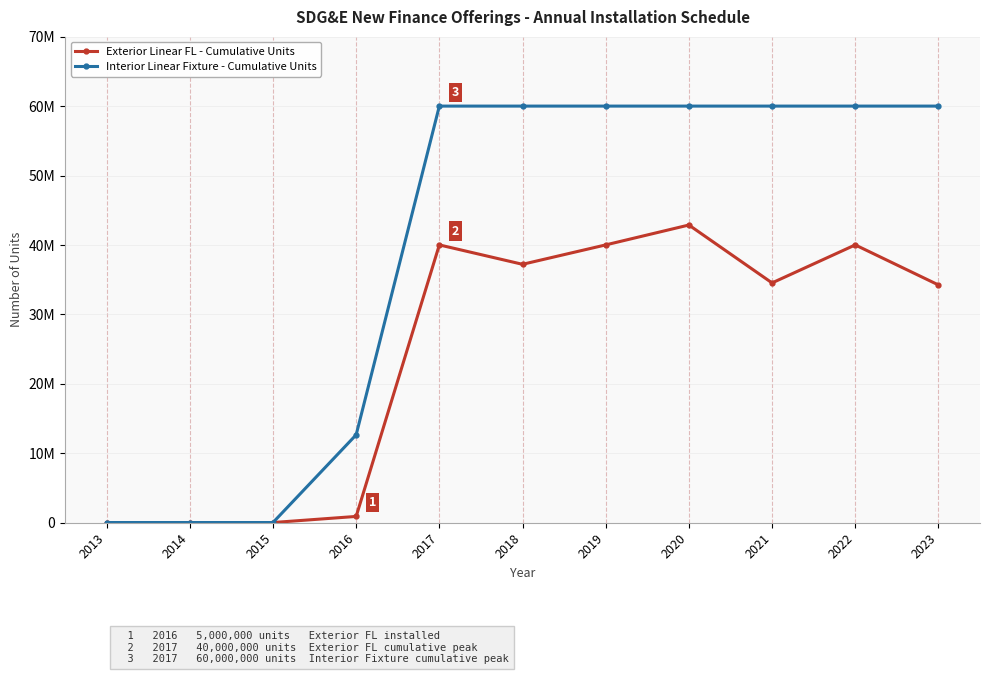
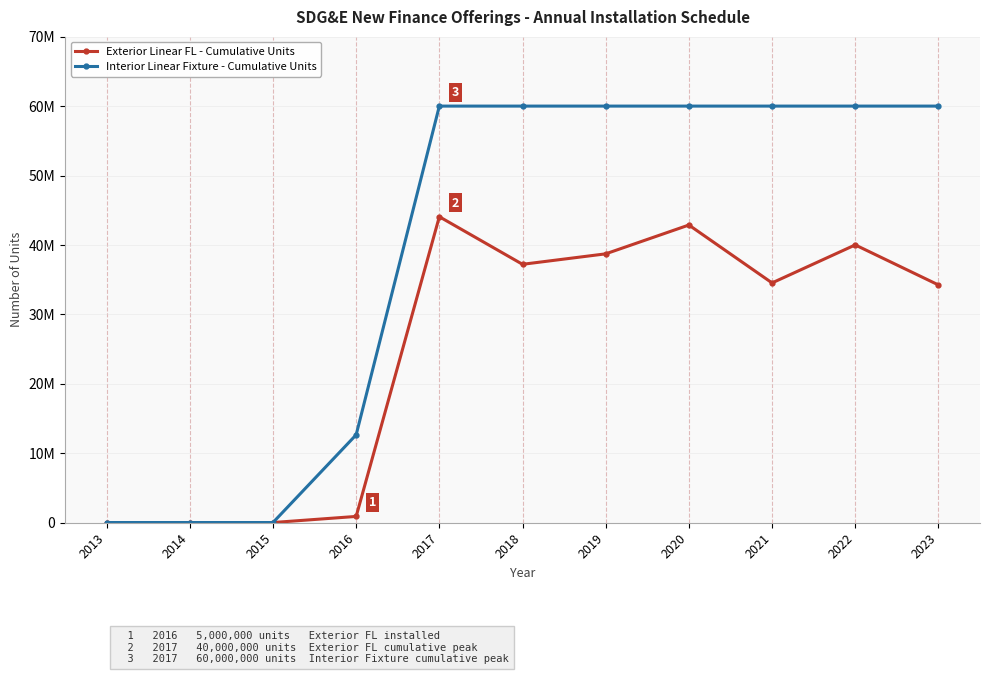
  {
    "Exterior Linear FL - Cumulative Units": {
-     "2017": 40000000,
+     "2017": 44000000,
      "2018": 37000000,
-     "2019": 40000000,
+     "2019": 39000000,
      "2020": 43000000,
      "2021": 35000000,
      "2022": 40000000,
      "2023": 34000000
    },
    "Interior Linear Fixture - Cumulative Units": {
      "2016": 13000000,
      "2018": 60000000,
      "2019": 60000000,
      "2020": 60000000,
      "2021": 60000000,
      "2022": 60000000,
      "2023": 60000000
    }
  }
